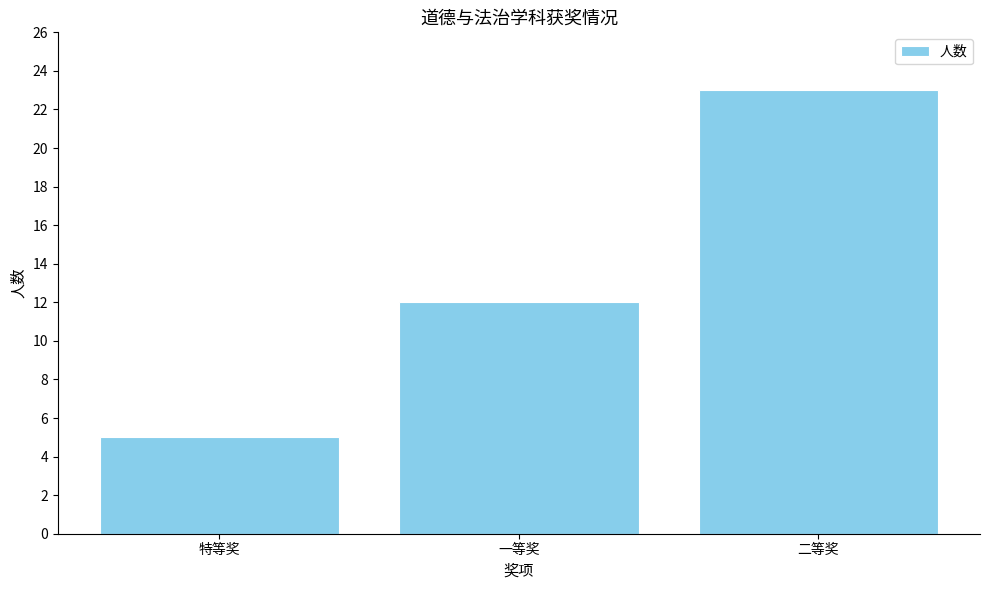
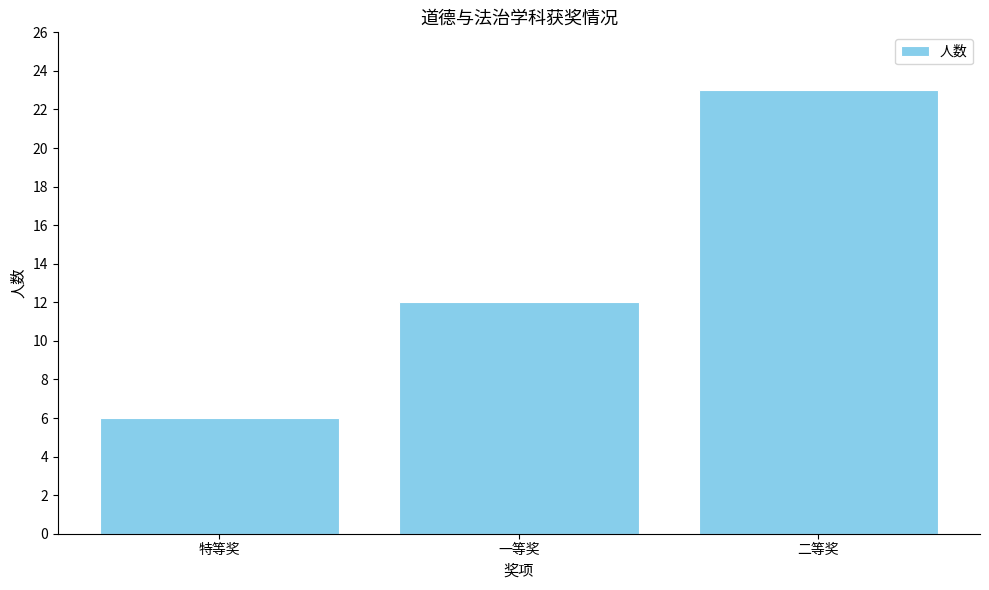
  {
-   "特等奖": 5,
+   "特等奖": 6,
    "一等奖": 12,
    "二等奖": 23
  }
